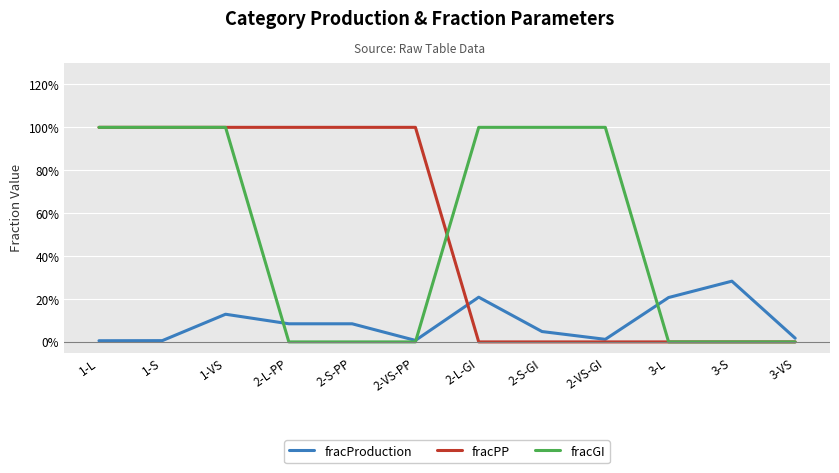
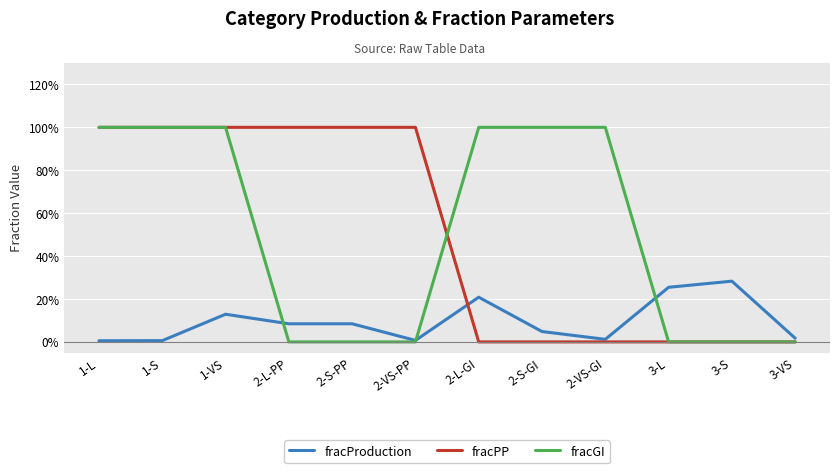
  {
    "fracProduction": {
      "1-L": "1%",
      "1-S": "1%",
      "1-VS": "13%",
      "2-L-PP": "8%",
      "2-S-PP": "8%",
      "2-L-GI": "21%",
      "2-S-GI": "5%",
-     "3-L": "21%",
+     "3-L": "25%",
      "3-S": "28%",
      "3-VS": "2%"
    },
    "fracPP": {
      "2-L-PP": "100%",
      "2-S-PP": "100%",
      "2-VS-PP": "100%",
      "2-L-GI": "0%",
      "2-S-GI": "0%"
    },
    "fracGI": {
      "2-L-PP": "0%",
      "2-S-PP": "0%",
      "2-L-GI": "100%",
      "2-S-GI": "100%",
      "2-VS-GI": "100%"
    }
  }
